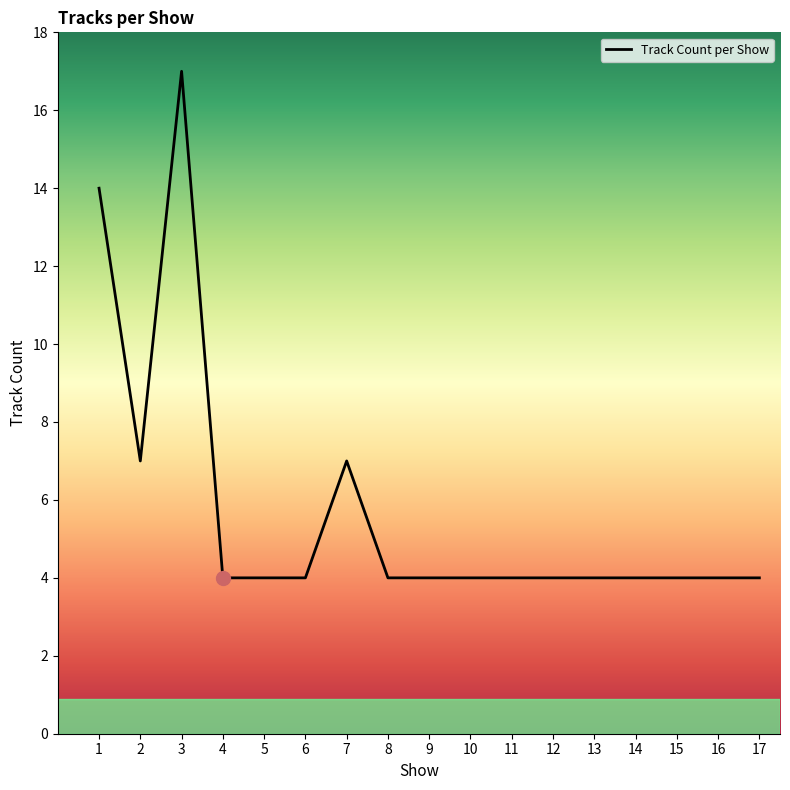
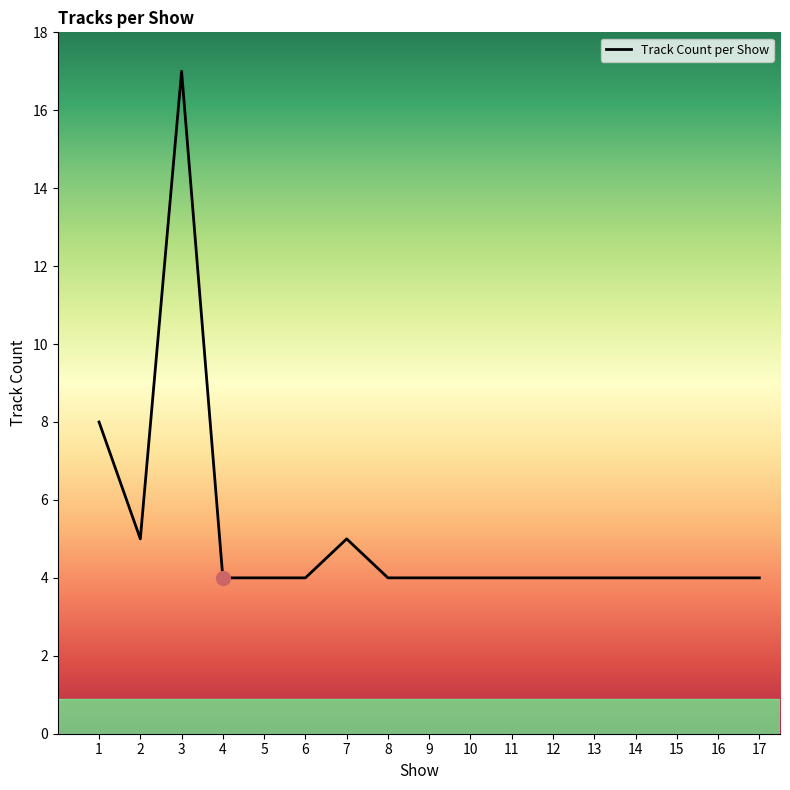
  {
    "Track Count per Show": {
-     "1": 14,
-     "2": 7,
+     "1": 8,
+     "2": 5,
      "3": 17,
      "5": 4,
      "6": 4,
-     "7": 7,
+     "7": 5,
      "8": 4,
      "9": 4,
      "10": 4,
      "11": 4,
      "12": 4,
      "13": 4,
      "14": 4,
      "15": 4,
      "16": 4,
      "17": 4
    }
  }
